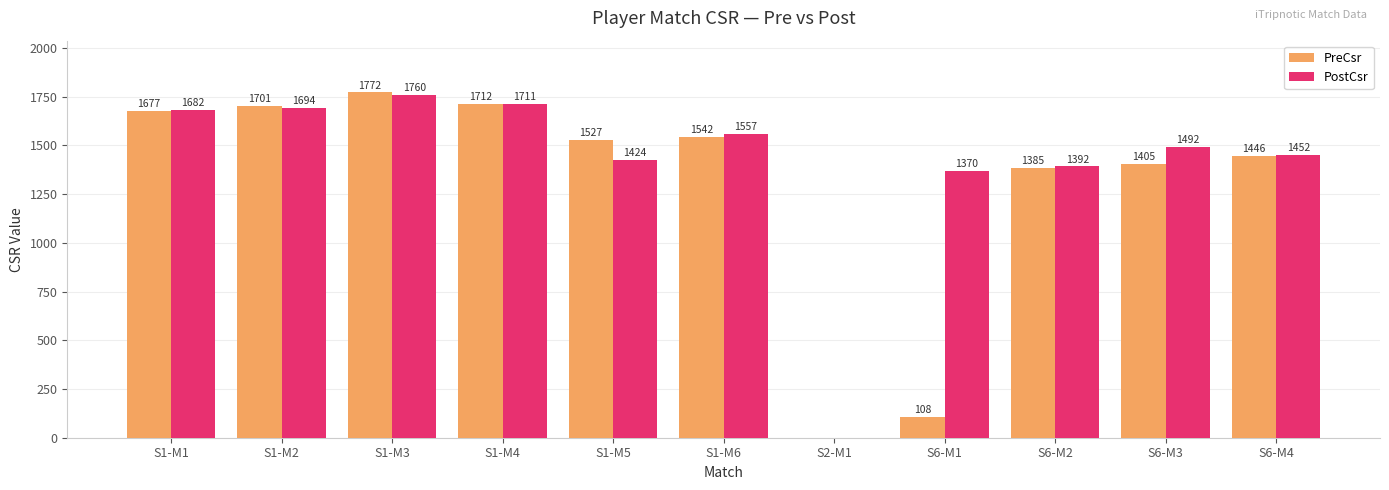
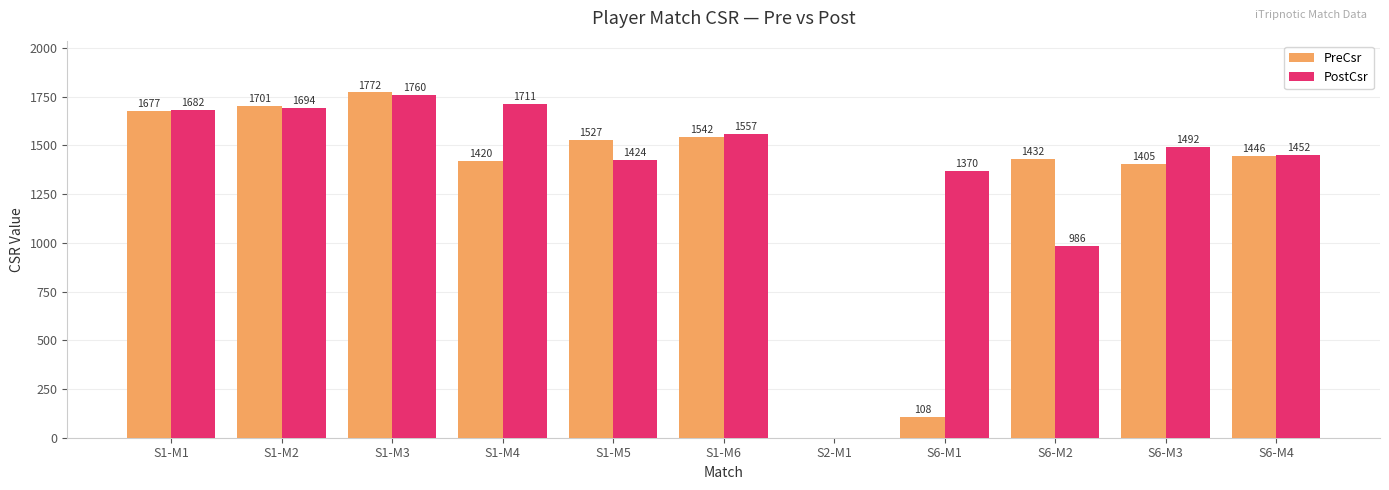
  {
    "PreCsr": {
      "S1-M1": 1677,
      "S1-M2": 1701,
      "S1-M3": 1772,
-     "S1-M4": 1712,
+     "S1-M4": 1420,
      "S1-M5": 1527,
      "S1-M6": 1542,
      "S6-M1": 108,
-     "S6-M2": 1385,
+     "S6-M2": 1432,
      "S6-M3": 1405,
      "S6-M4": 1446
    },
    "PostCsr": {
      "S1-M1": 1682,
      "S1-M2": 1694,
      "S1-M3": 1760,
      "S1-M4": 1711,
      "S1-M5": 1424,
      "S1-M6": 1557,
      "S6-M1": 1370,
-     "S6-M2": 1392,
+     "S6-M2": 986,
      "S6-M3": 1492,
      "S6-M4": 1452
    }
  }
